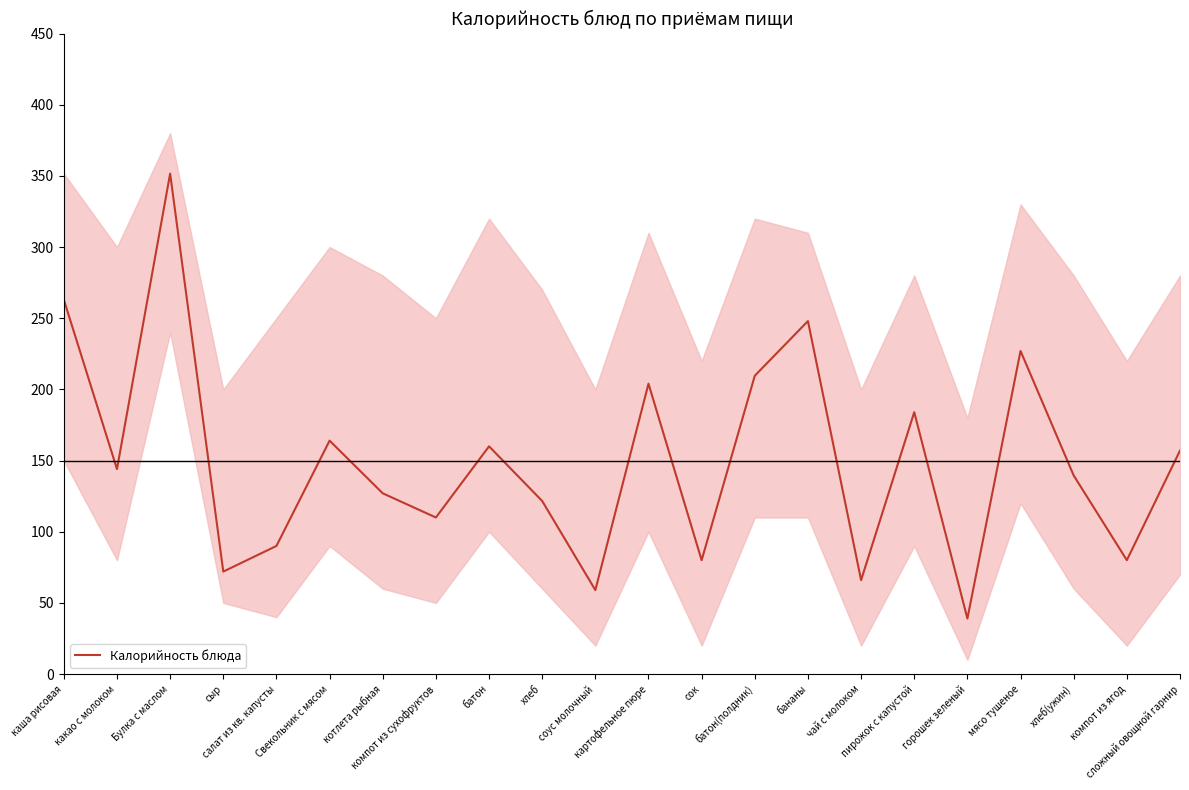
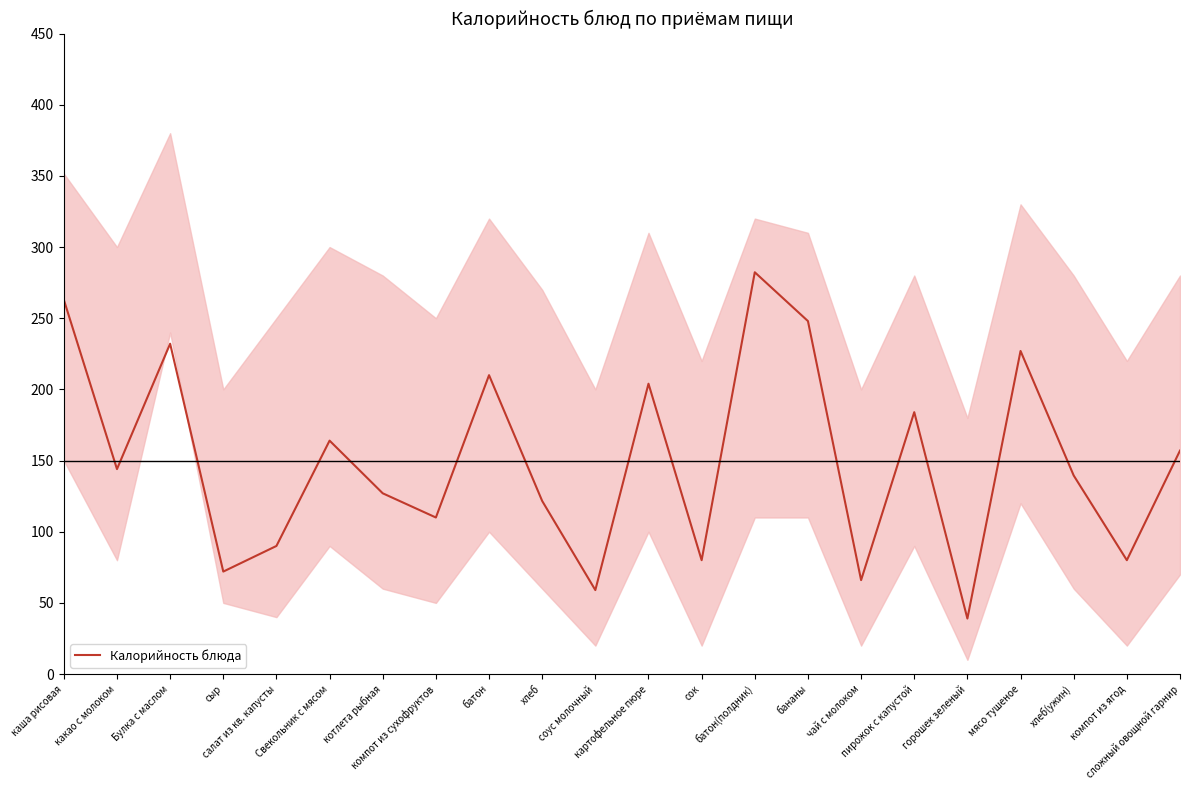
  {
    "Калорийность блюда": {
      "каша рисовая": 263,
      "какао с молоком": 144,
-     "Булка с маслом": 352,
+     "Булка с маслом": 232,
      "сыр": 72,
      "салат из кв. капусты": 90,
      "Свекольник с мясом": 164,
      "котлета рыбная": 127,
      "компот из сухофруктов": 110,
-     "батон": 160,
+     "батон": 210,
      "хлеб": 122,
      "соус молочный": 59,
      "картофельное пюре": 204,
      "сок": 80,
-     "батон(полдник)": 210,
+     "батон(полдник)": 282,
      "бананы": 248,
      "чай с молоком": 66,
      "пирожок с капустой": 184,
      "горошек зеленый": 39,
      "мясо тушеное": 227,
      "хлеб(ужин)": 140,
      "компот из ягод": 80,
      "сложный овощной гарнир": 157
    }
  }
